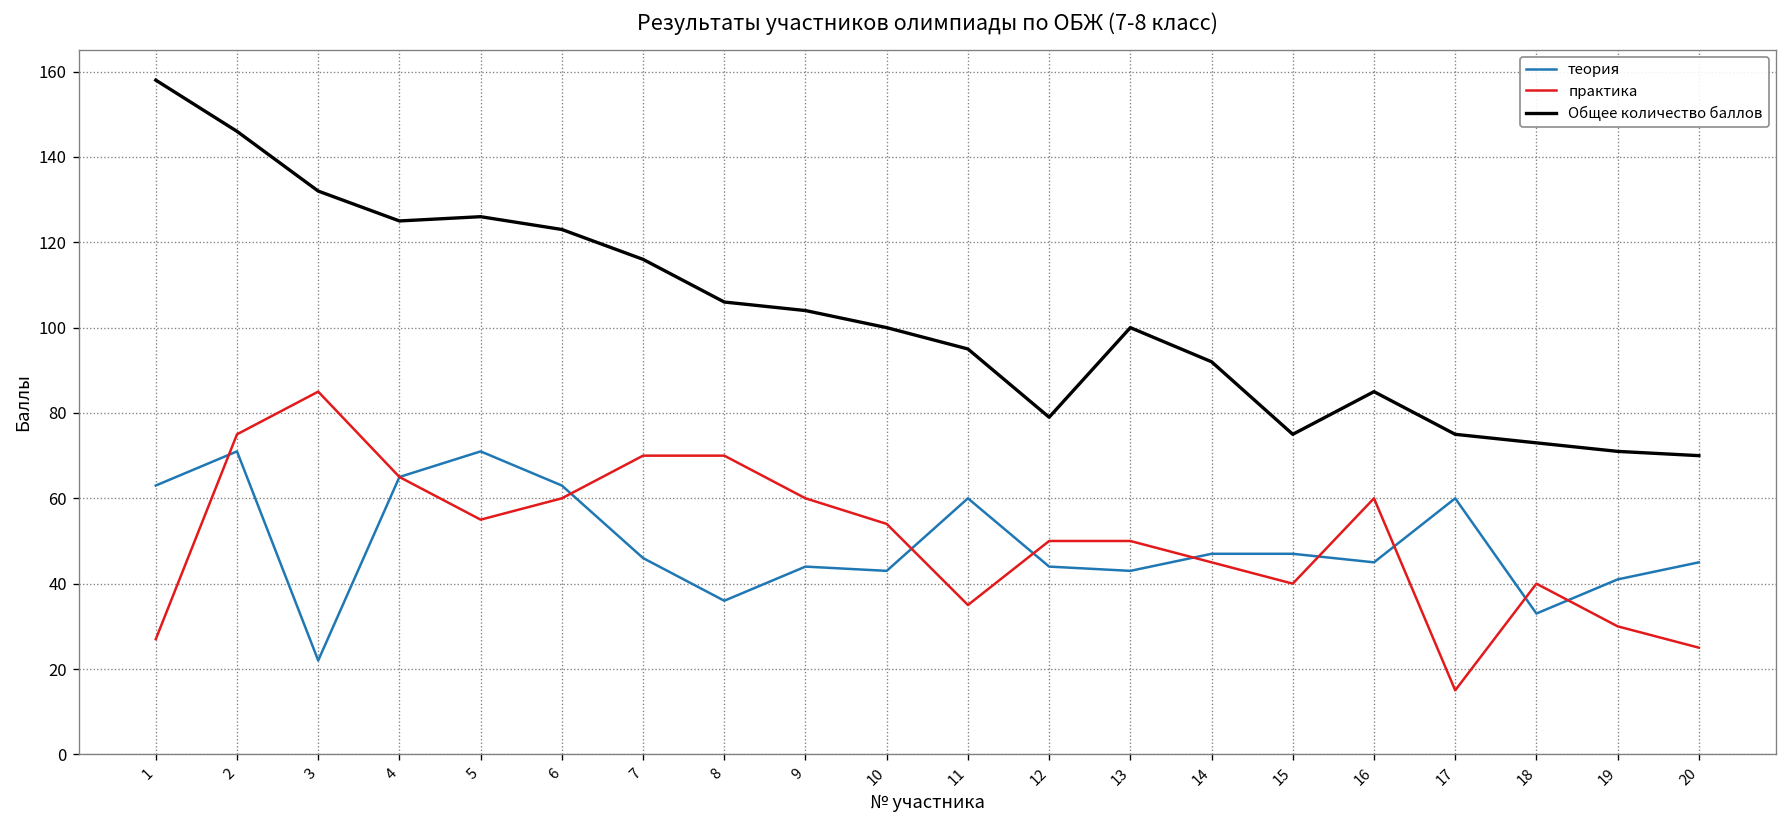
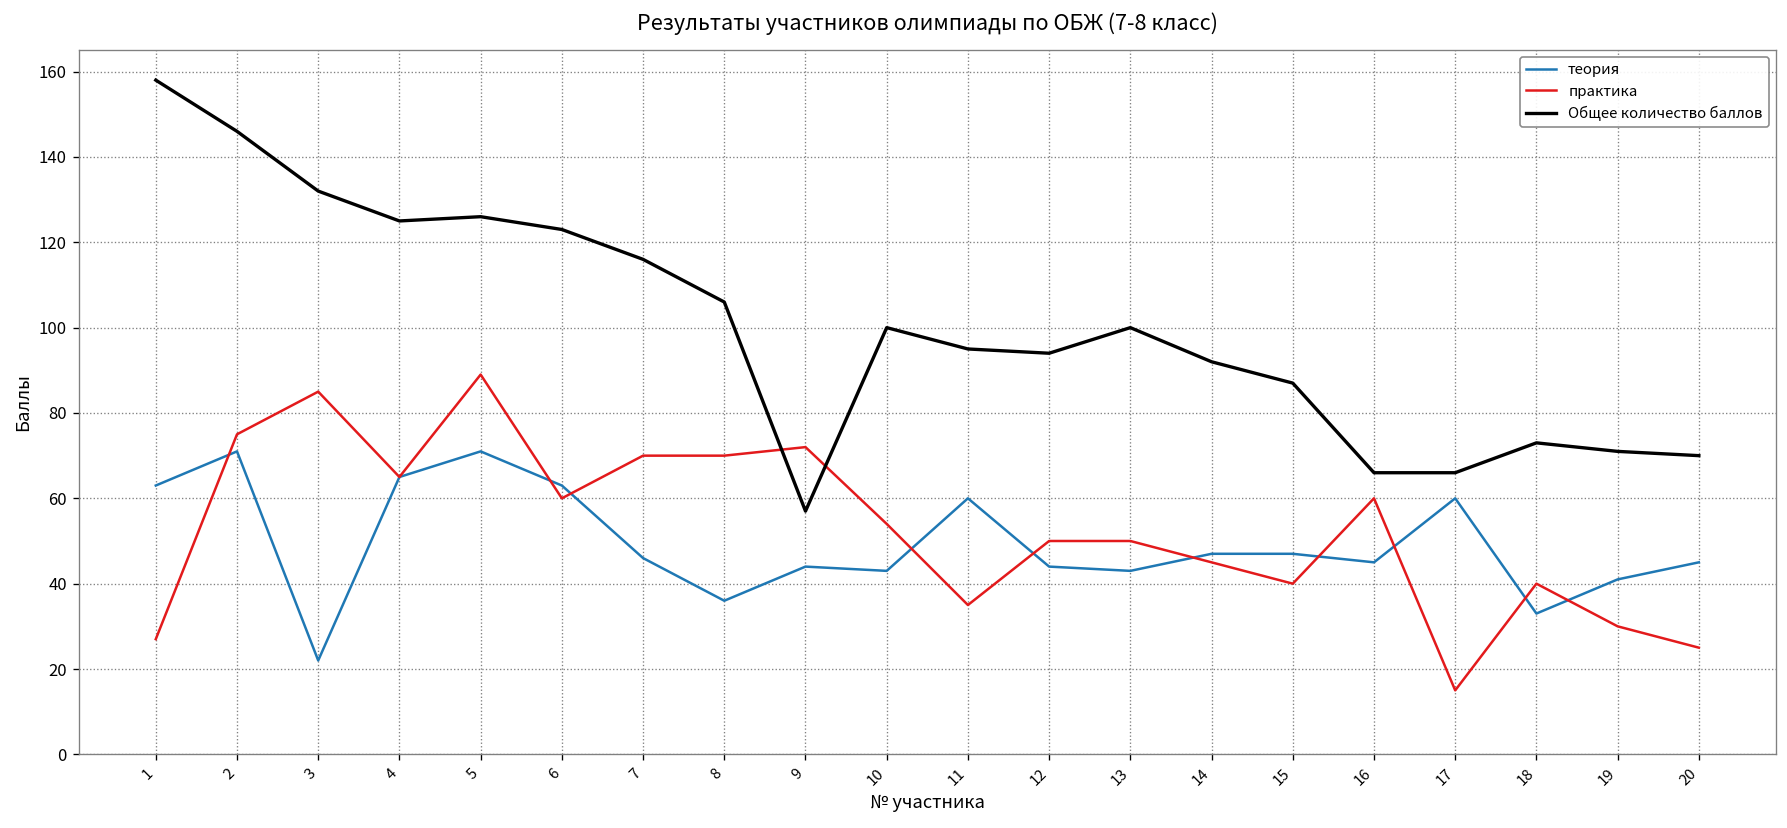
  {
    "теория": {
      "1": 63,
      "2": 71,
      "3": 22,
      "5": 71,
      "6": 63,
      "7": 46,
      "8": 36,
      "9": 44,
      "10": 43,
      "11": 60,
      "12": 44,
      "13": 43,
      "14": 47,
      "15": 47,
      "16": 45,
      "17": 60,
      "18": 33,
      "19": 41,
      "20": 45
    },
    "практика": {
      "1": 27,
      "2": 75,
      "3": 85,
-     "5": 55,
+     "5": 89,
      "6": 60,
      "7": 70,
      "8": 70,
-     "9": 60,
+     "9": 72,
      "10": 54,
      "11": 35,
      "12": 50,
      "13": 50,
      "14": 45,
      "15": 40,
      "16": 60,
      "17": 15,
      "18": 40,
      "19": 30,
      "20": 25
    },
    "Общее количество баллов": {
      "1": 158,
      "2": 146,
      "3": 132,
      "4": 125,
      "5": 126,
      "6": 123,
      "7": 116,
      "8": 106,
-     "9": 104,
+     "9": 57,
      "10": 100,
      "11": 95,
-     "12": 79,
+     "12": 94,
      "13": 100,
      "14": 92,
-     "15": 75,
-     "16": 85,
-     "17": 75,
+     "15": 87,
+     "16": 66,
+     "17": 66,
      "18": 73,
      "19": 71,
      "20": 70
    }
  }
